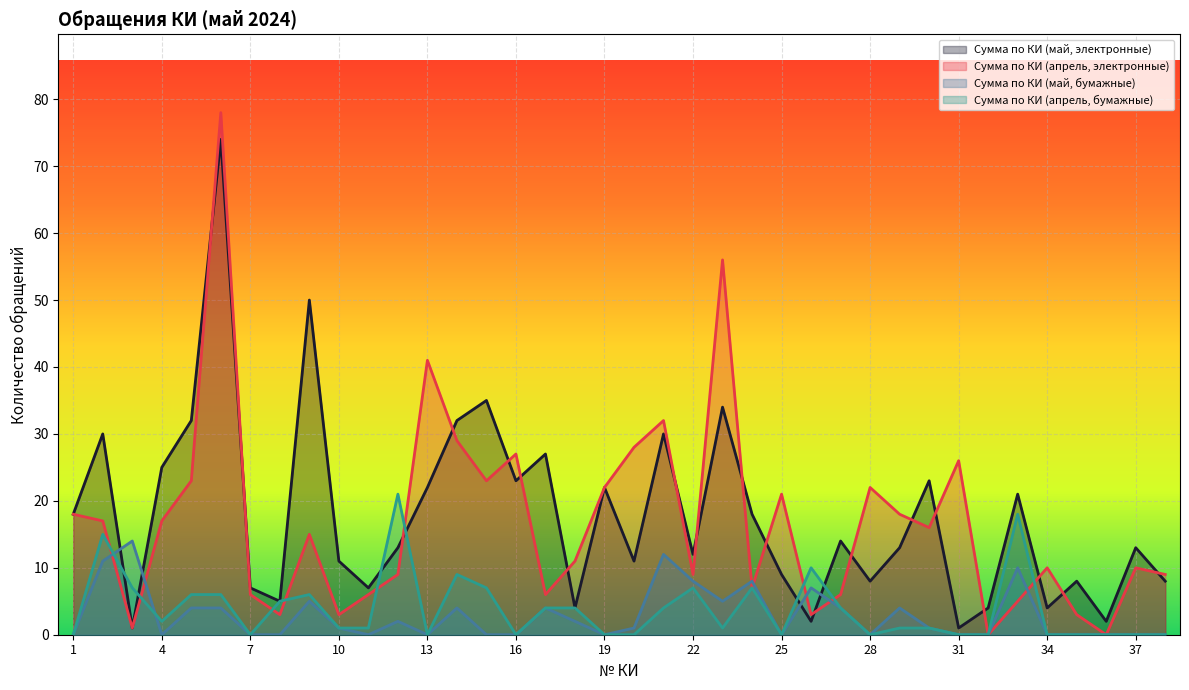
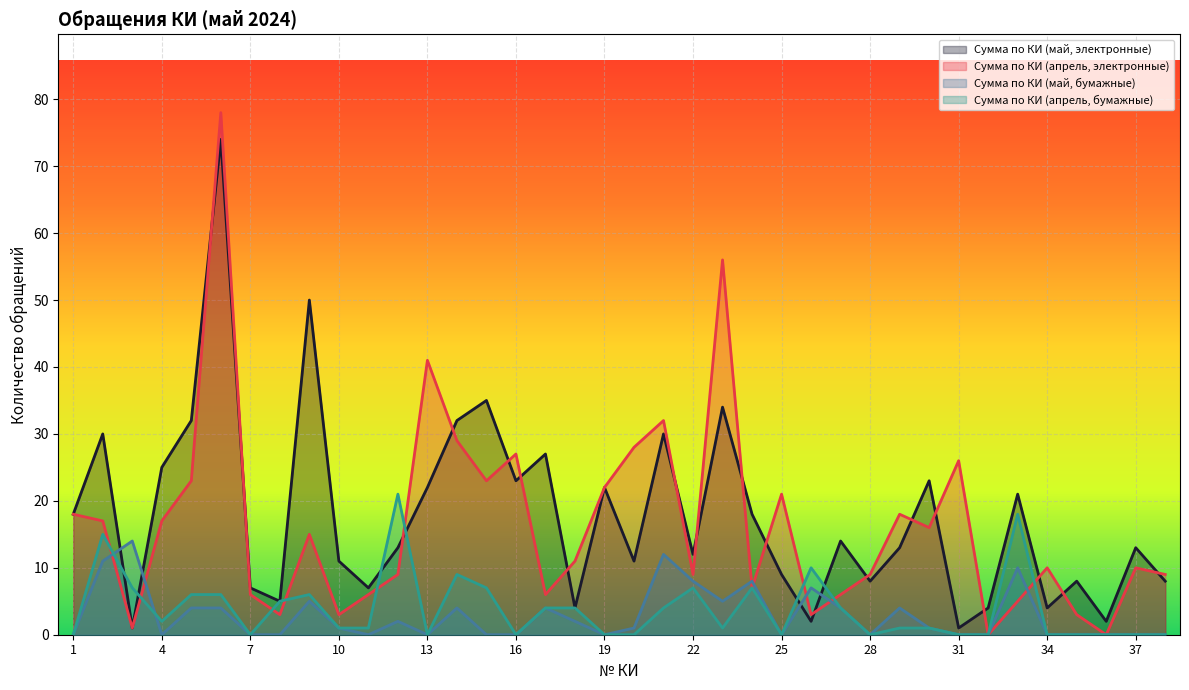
  {
    "Сумма по КИ (май, электронные)": {
      "4": 25,
      "7": 7,
      "10": 11,
      "13": 22,
      "16": 23,
      "22": 12,
      "25": 9,
      "28": 8,
      "31": 1,
      "34": 4,
      "37": 13
    },
    "Сумма по КИ (апрель, электронные)": {
      "4": 17,
      "7": 6,
      "10": 3,
      "13": 41,
      "16": 27,
      "22": 9,
      "25": 21,
-     "28": 22,
+     "28": 9,
      "31": 26,
      "34": 10,
      "37": 10
    }
  }
